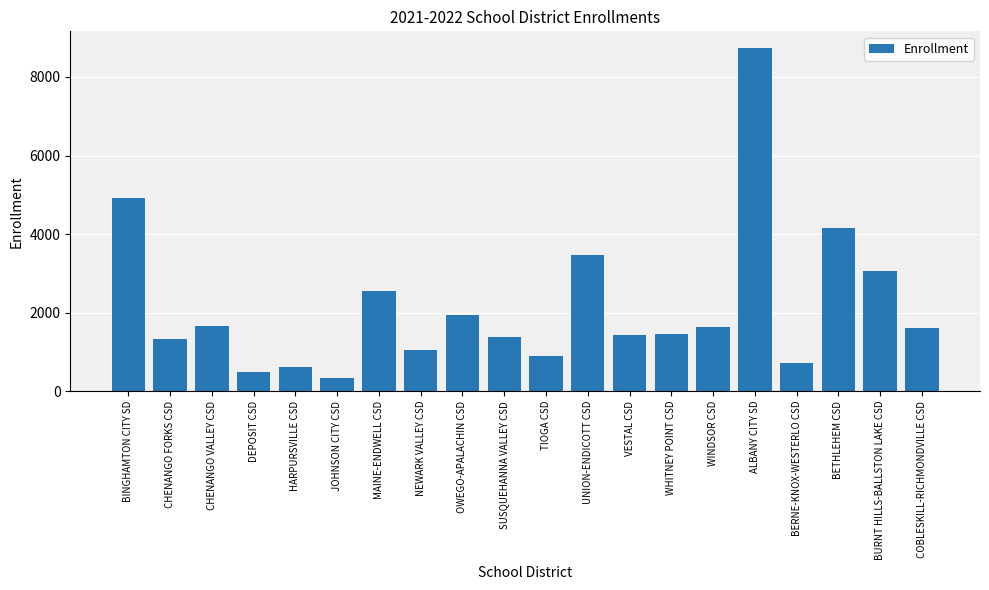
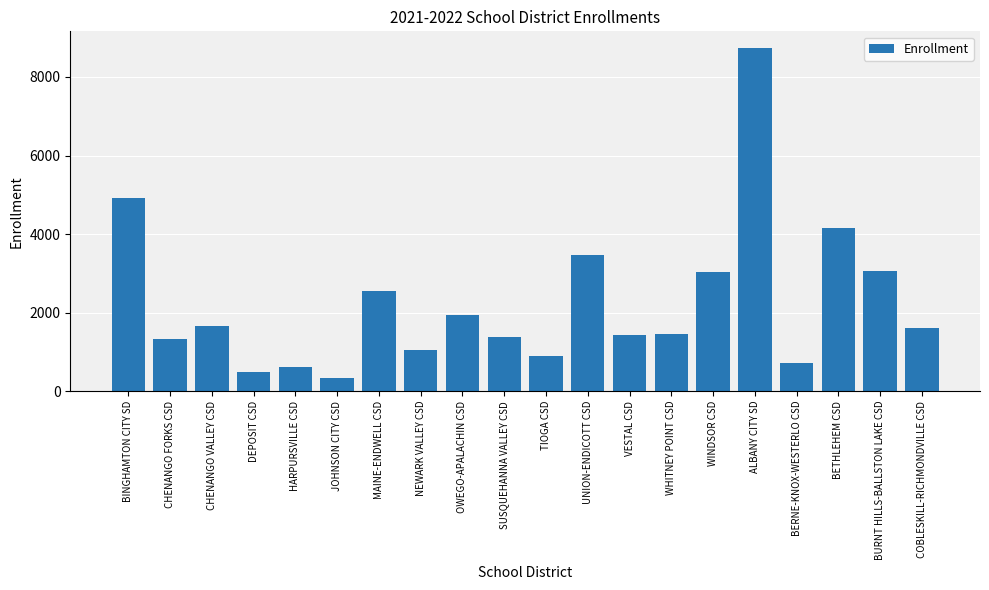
  {
    "BINGHAMTON CITY SD": 4900,
    "CHENANGO FORKS CSD": 1300,
    "CHENANGO VALLEY CSD": 1700,
    "DEPOSIT CSD": 500,
    "HARPURSVILLE CSD": 600,
    "JOHNSON CITY CSD": 300,
    "MAINE-ENDWELL CSD": 2600,
    "NEWARK VALLEY CSD": 1000,
    "OWEGO-APALACHIN CSD": 1900,
    "SUSQUEHANNA VALLEY CSD": 1400,
    "TIOGA CSD": 900,
    "UNION-ENDICOTT CSD": 3500,
    "VESTAL CSD": 1400,
    "WHITNEY POINT CSD": 1500,
-   "WINDSOR CSD": 1600,
+   "WINDSOR CSD": 3000,
    "ALBANY CITY SD": 8700,
    "BERNE-KNOX-WESTERLO CSD": 700,
    "BETHLEHEM CSD": 4200,
    "BURNT HILLS-BALLSTON LAKE CSD": 3100,
    "COBLESKILL-RICHMONDVILLE CSD": 1600
  }
